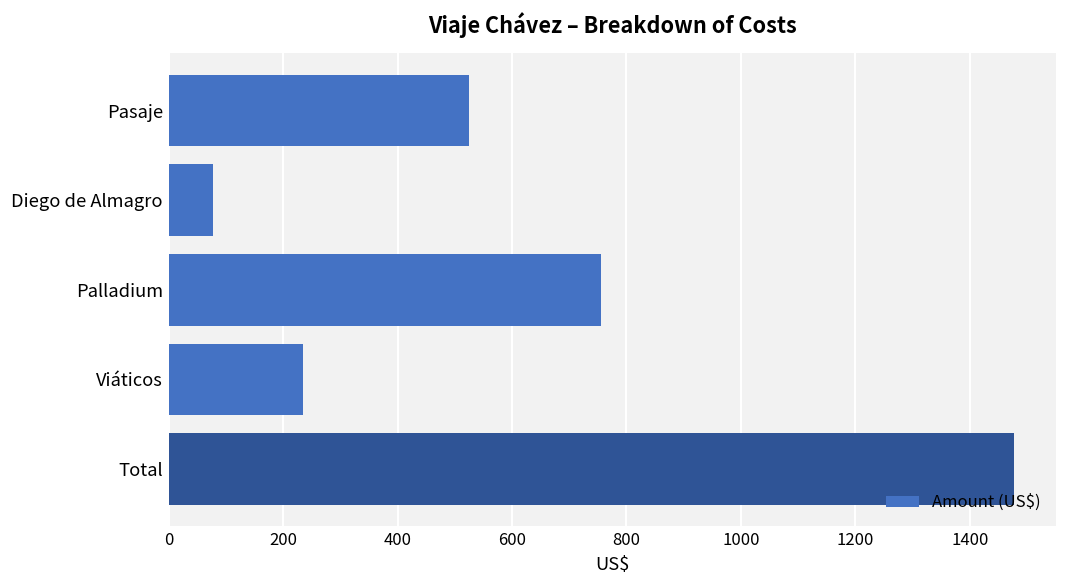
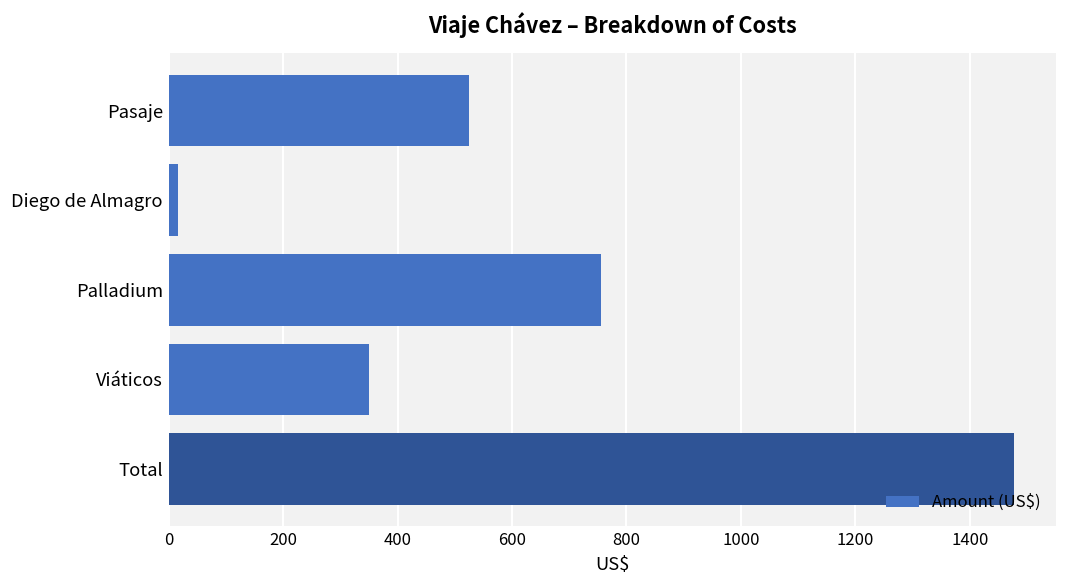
  {
    "Pasaje": 530,
-   "Diego de Almagro": 80,
+   "Diego de Almagro": 20,
    "Palladium": 760,
-   "Viáticos": 230,
+   "Viáticos": 350,
    "Total": 1480
  }
